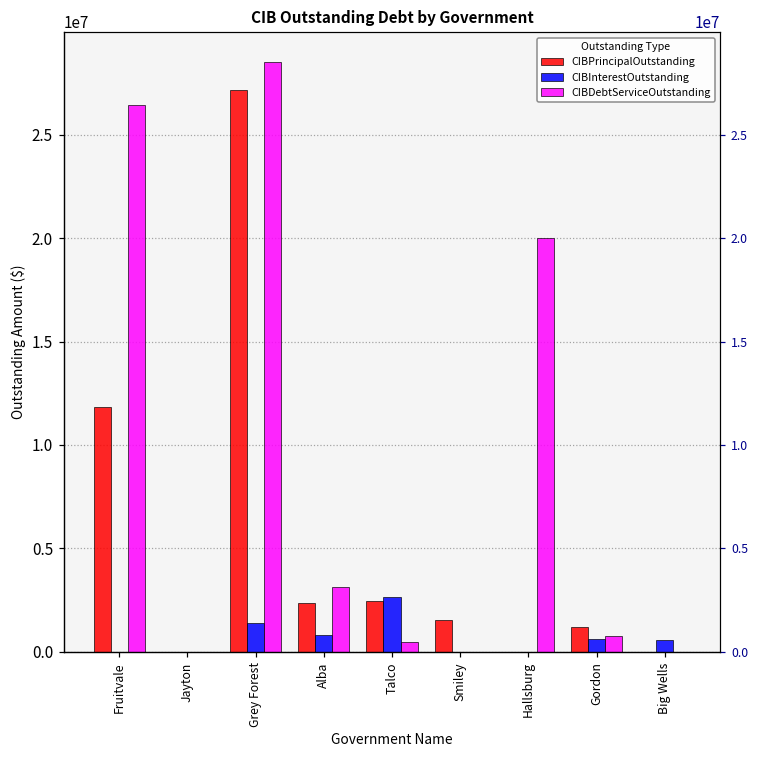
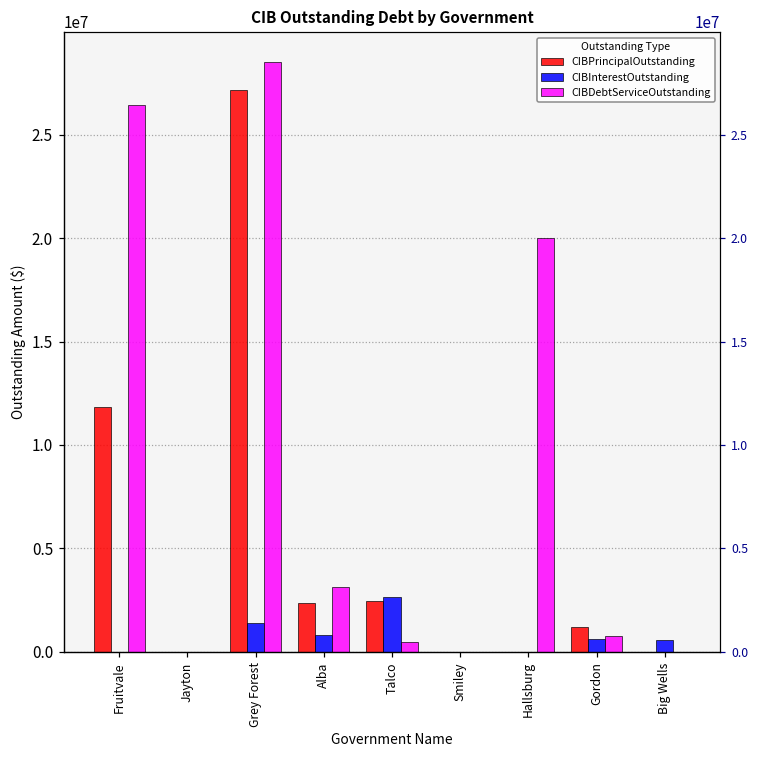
  {
    "CIBPrincipalOutstanding": {
      "Fruitvale": 11800000,
      "Jayton": 0,
      "Grey Forest": 27200000,
      "Alba": 2300000,
      "Talco": 2500000,
-     "Smiley": 1500000,
+     "Smiley": 0,
      "Hallsburg": 0,
      "Gordon": 1200000,
      "Big Wells": 0
    },
    "CIBInterestOutstanding": {
      "Fruitvale": 0,
      "Jayton": 0,
      "Grey Forest": 1400000,
      "Alba": 800000,
      "Talco": 2600000,
      "Smiley": 0,
      "Hallsburg": 0,
      "Gordon": 600000,
      "Big Wells": 600000
    },
    "CIBDebtServiceOutstanding": {
      "Fruitvale": 26400000,
      "Jayton": 0,
      "Grey Forest": 28500000,
      "Alba": 3100000,
      "Talco": 500000,
      "Smiley": 0,
      "Hallsburg": 20000000,
      "Gordon": 800000,
      "Big Wells": 0
    }
  }
